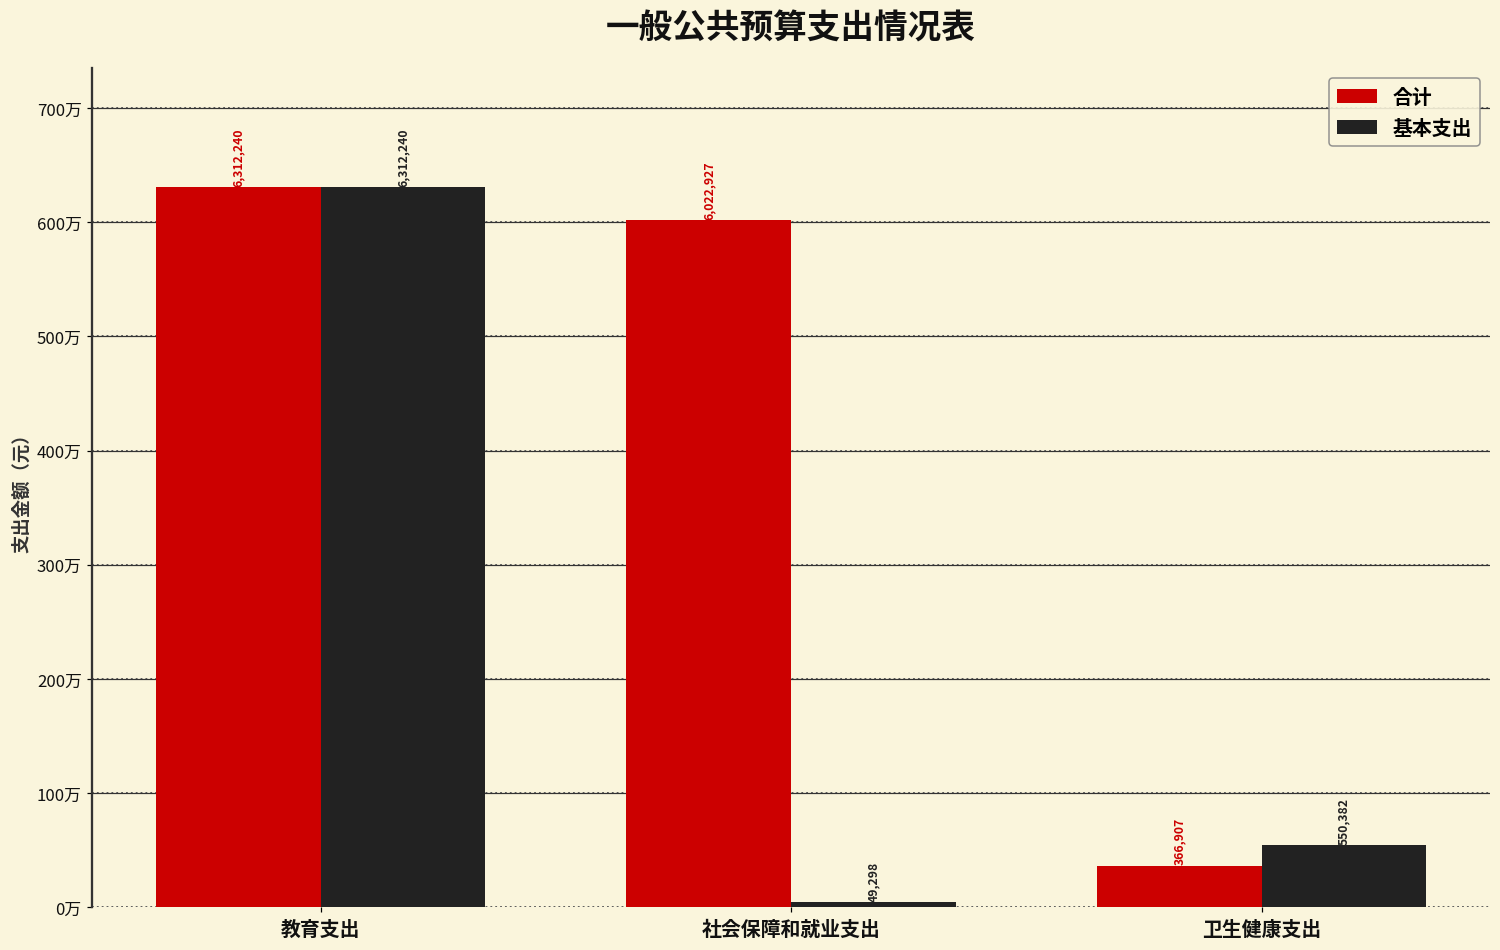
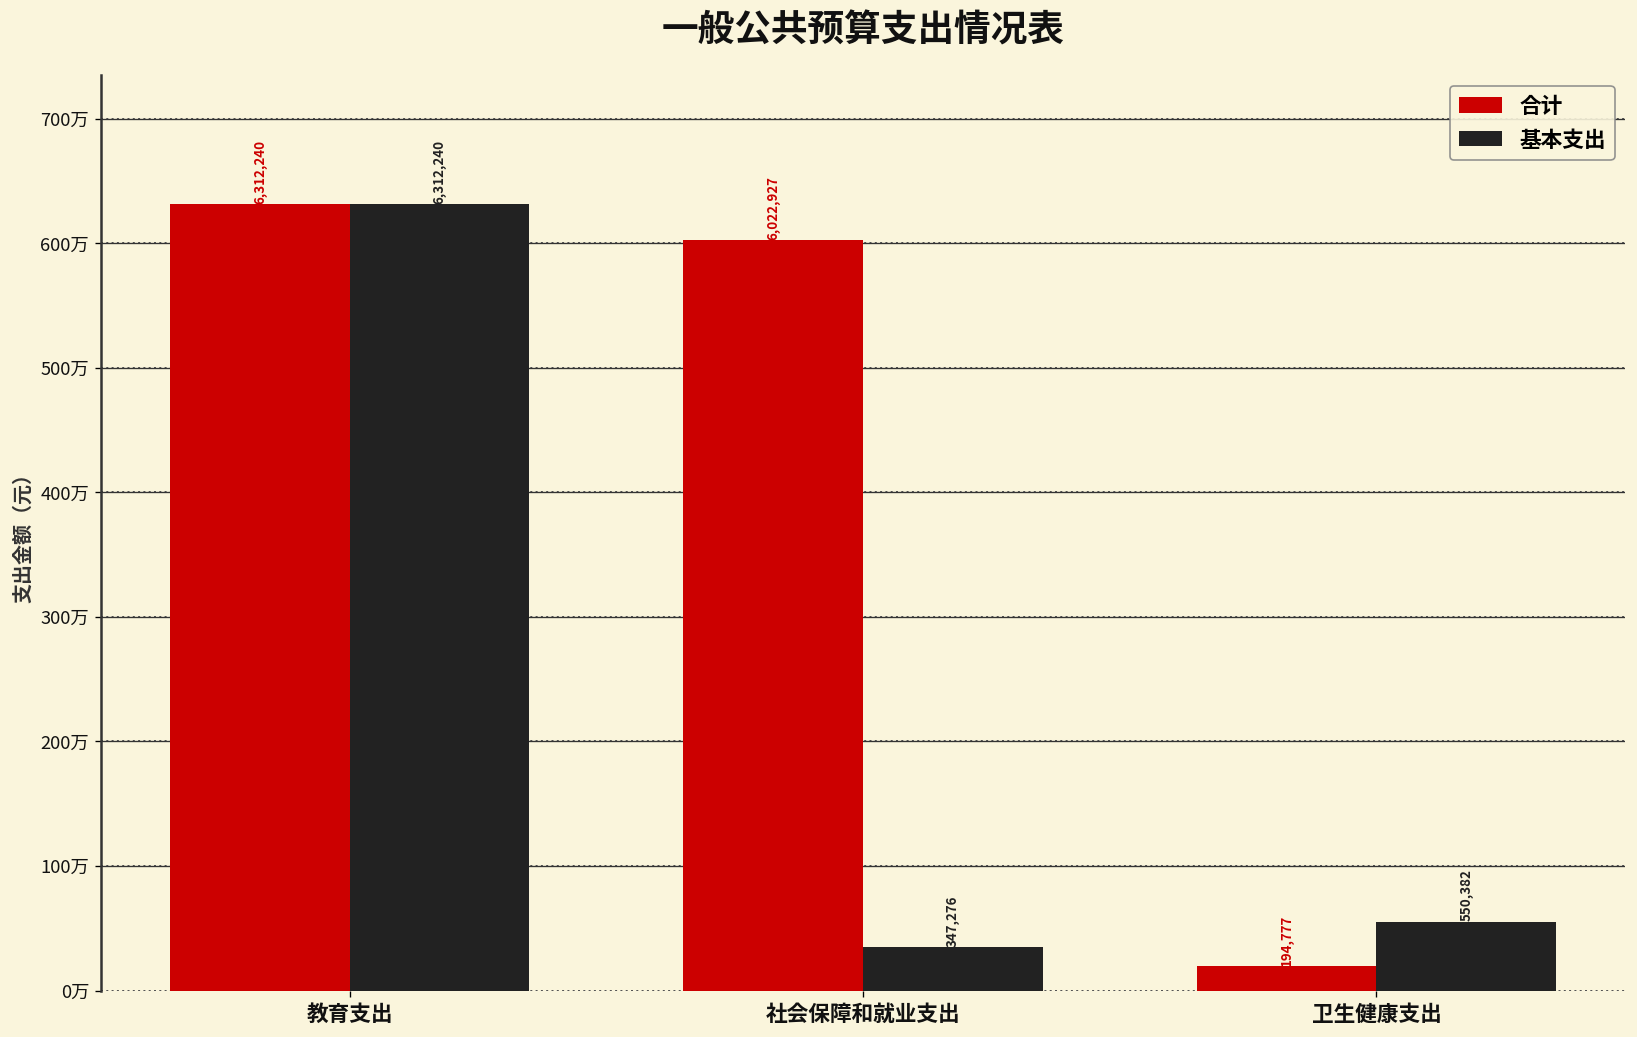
  {
    "合计": {
      "教育支出": "6,312,240",
      "社会保障和就业支出": "6,022,927",
-     "卫生健康支出": "366,907"
+     "卫生健康支出": "194,777"
    },
    "基本支出": {
      "教育支出": "6,312,240",
-     "社会保障和就业支出": "49,298",
+     "社会保障和就业支出": "347,276",
      "卫生健康支出": "550,382"
    }
  }
